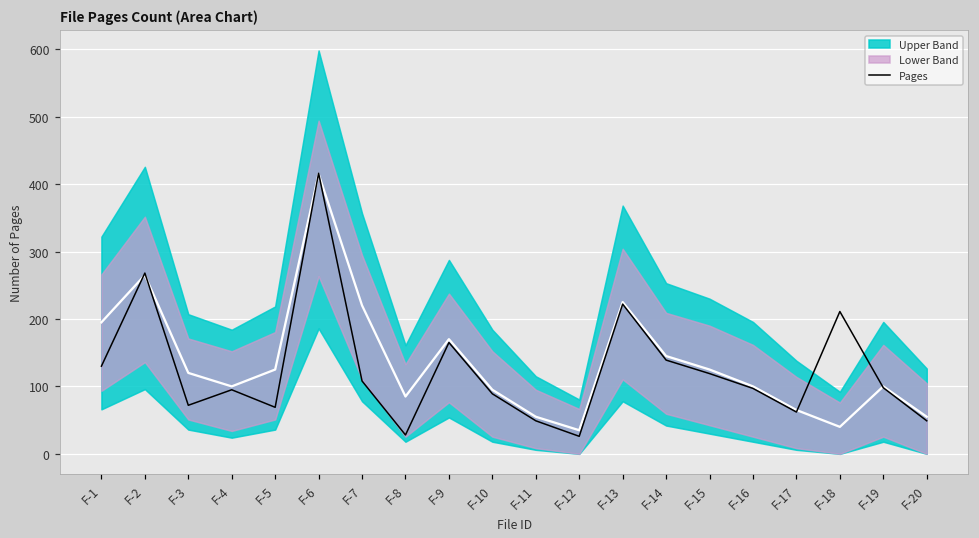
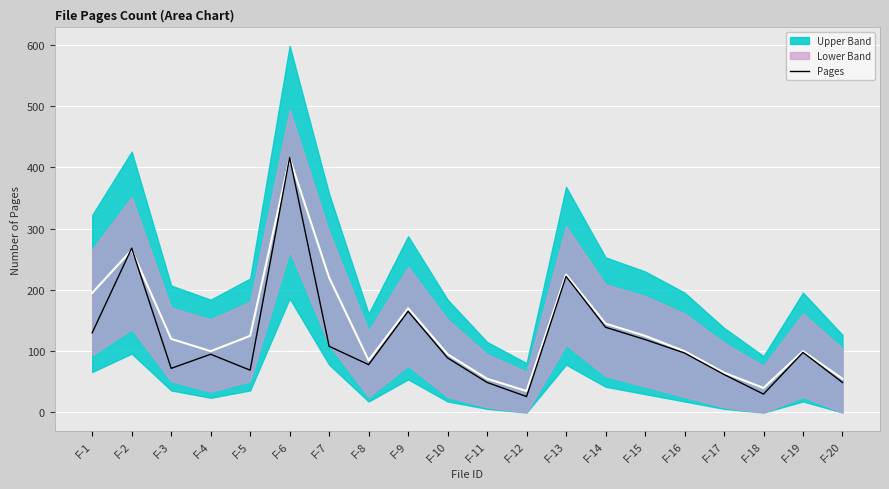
  {
    "Upper Band": {
      "F-12": 80,
      "F-18": 90,
      "F-20": 130
    },
    "Pages": {
      "F-1": 130,
      "F-3": 70,
      "F-4": 100,
      "F-5": 70,
      "F-7": 110,
-     "F-8": 30,
+     "F-8": 80,
      "F-9": 170,
      "F-10": 90,
      "F-11": 50,
      "F-12": 30,
      "F-14": 140,
      "F-15": 120,
-     "F-18": 210,
+     "F-18": 30,
      "F-20": 50
    },
    "Lower Band": {
      "F-12": 70,
      "F-18": 80,
      "F-20": 100
    }
  }
